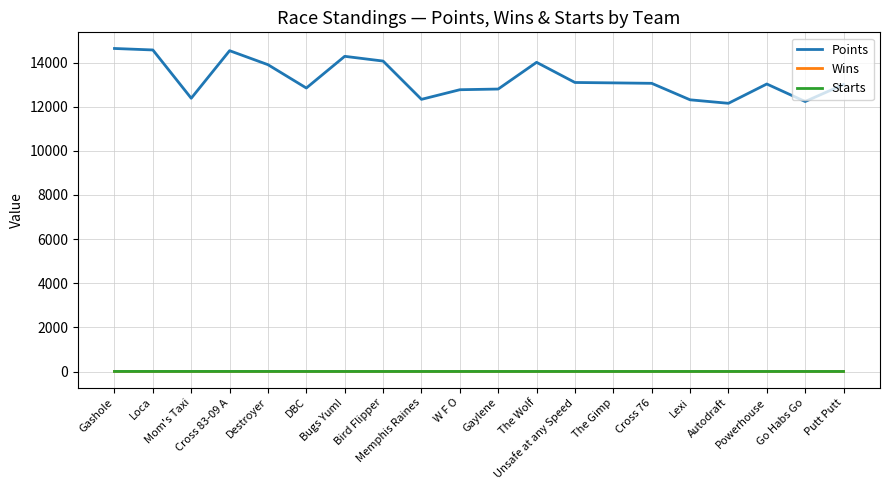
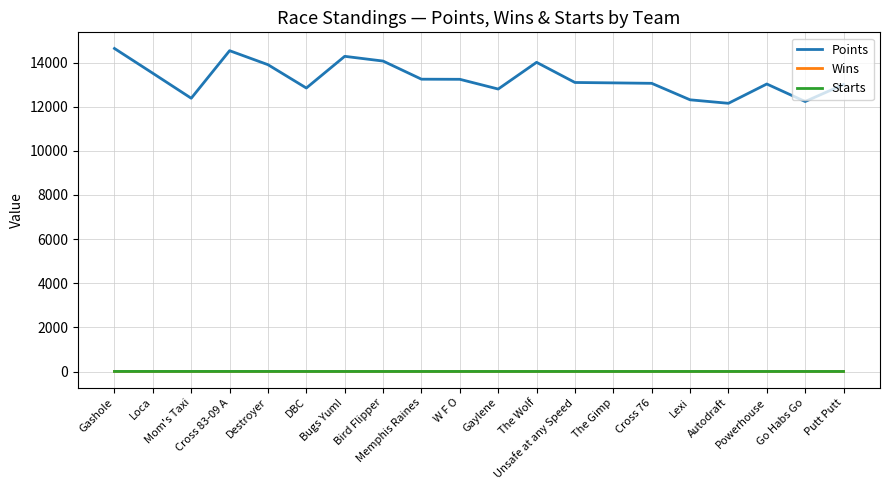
  {
    "Points": {
      "Gashole": 14600,
-     "Loca": 14600,
+     "Loca": 13500,
      "Mom's Taxi": 12400,
      "Cross 83-09 A": 14500,
      "Destroyer": 13900,
      "DBC": 12800,
      "Bugs Yum!": 14300,
      "Bird Flipper": 14100,
-     "Memphis Raines": 12300,
-     "W F O": 12800,
+     "Memphis Raines": 13200,
+     "W F O": 13200,
      "Gaylene": 12800,
      "The Wolf": 14000,
      "Unsafe at any Speed": 13100,
      "The Gimp": 13100,
      "Cross 76": 13100,
      "Lexi": 12300,
      "Autodraft": 12200,
      "Powerhouse": 13000,
      "Go Habs Go": 12200
    },
    "Starts": {
      "Gashole": 0,
      "Loca": 0,
      "Mom's Taxi": 0,
      "Cross 83-09 A": 0,
      "Destroyer": 0,
      "DBC": 0,
      "Bugs Yum!": 0,
      "Bird Flipper": 0,
      "Memphis Raines": 0,
      "W F O": 0,
      "Gaylene": 0,
      "The Wolf": 0,
      "Unsafe at any Speed": 0,
      "The Gimp": 0,
      "Cross 76": 0,
      "Lexi": 0,
      "Autodraft": 0,
      "Powerhouse": 0,
      "Go Habs Go": 0,
      "Putt Putt": 0
    }
  }
